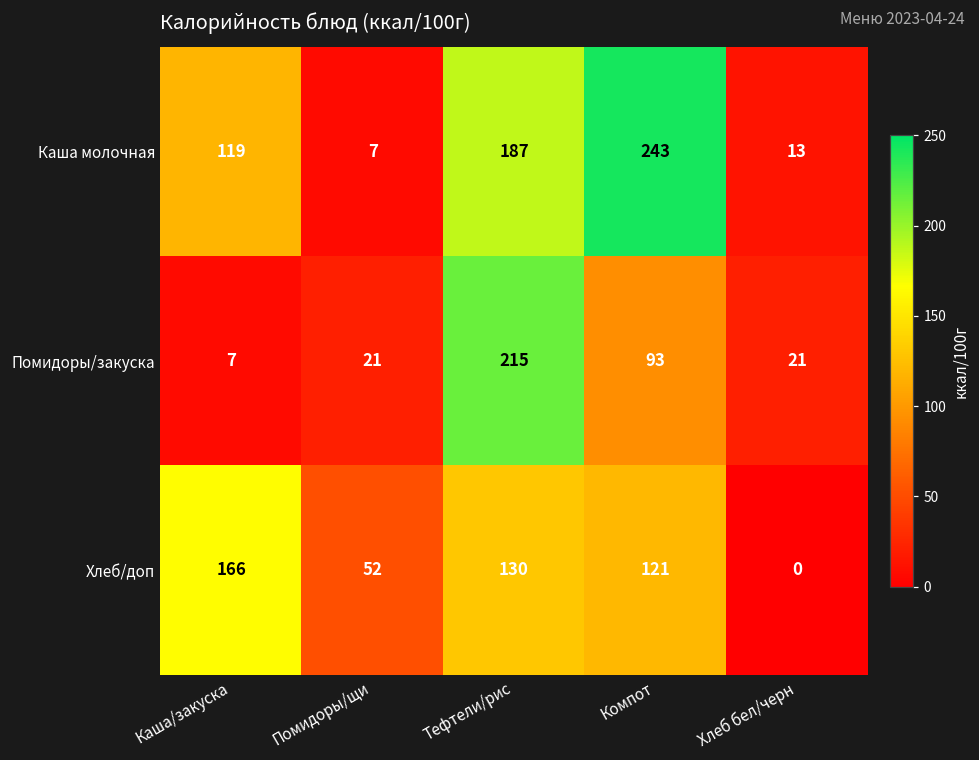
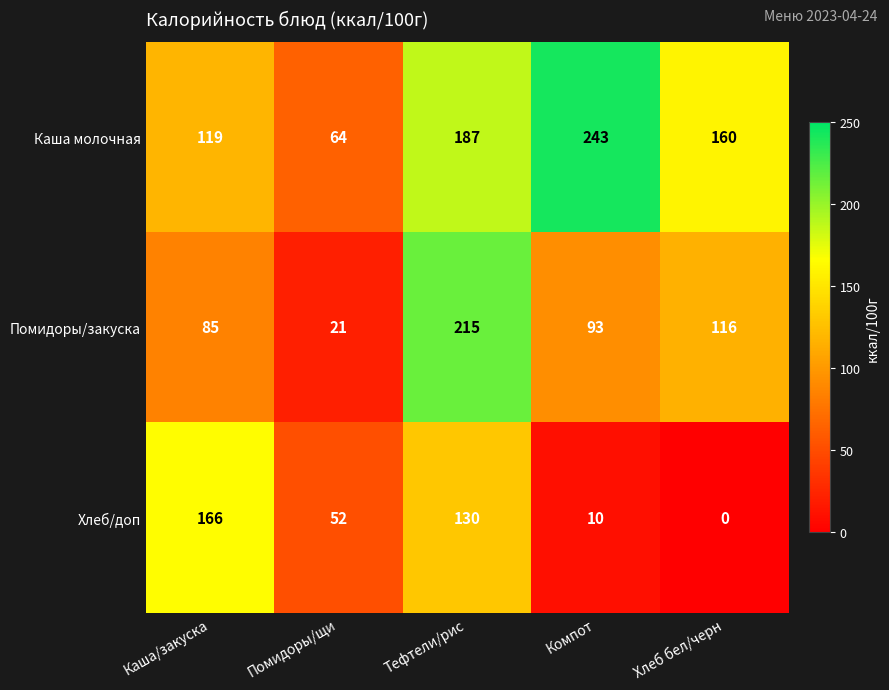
  {
    "Каша молочная": {
      "Каша/закуска": 119,
-     "Помидоры/щи": 7,
+     "Помидоры/щи": 64,
      "Тефтели/рис": 187,
      "Компот": 243,
-     "Хлеб бел/черн": 13
+     "Хлеб бел/черн": 160
    },
    "Помидоры/закуска": {
-     "Каша/закуска": 7,
+     "Каша/закуска": 85,
      "Помидоры/щи": 21,
      "Тефтели/рис": 215,
      "Компот": 93,
-     "Хлеб бел/черн": 21
+     "Хлеб бел/черн": 116
    },
    "Хлеб/доп": {
      "Каша/закуска": 166,
      "Помидоры/щи": 52,
      "Тефтели/рис": 130,
-     "Компот": 121,
+     "Компот": 10,
      "Хлеб бел/черн": 0
    }
  }
